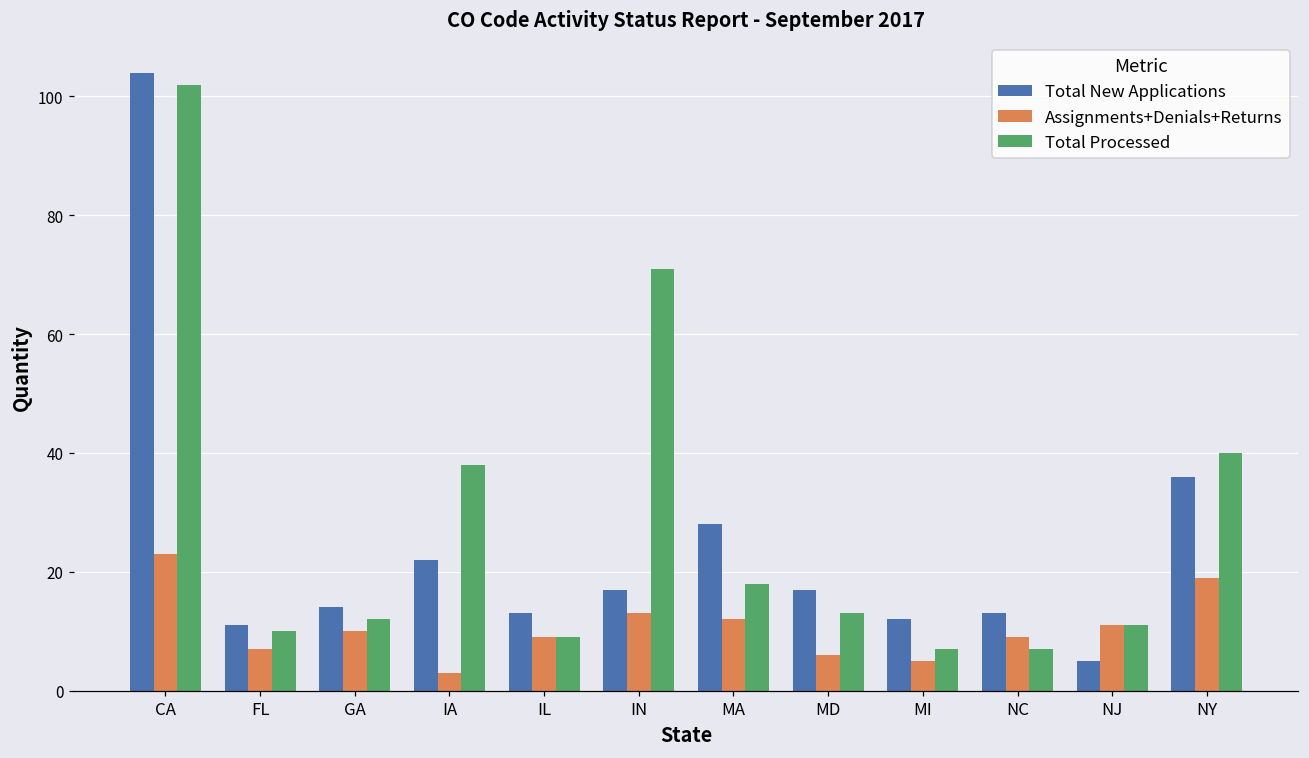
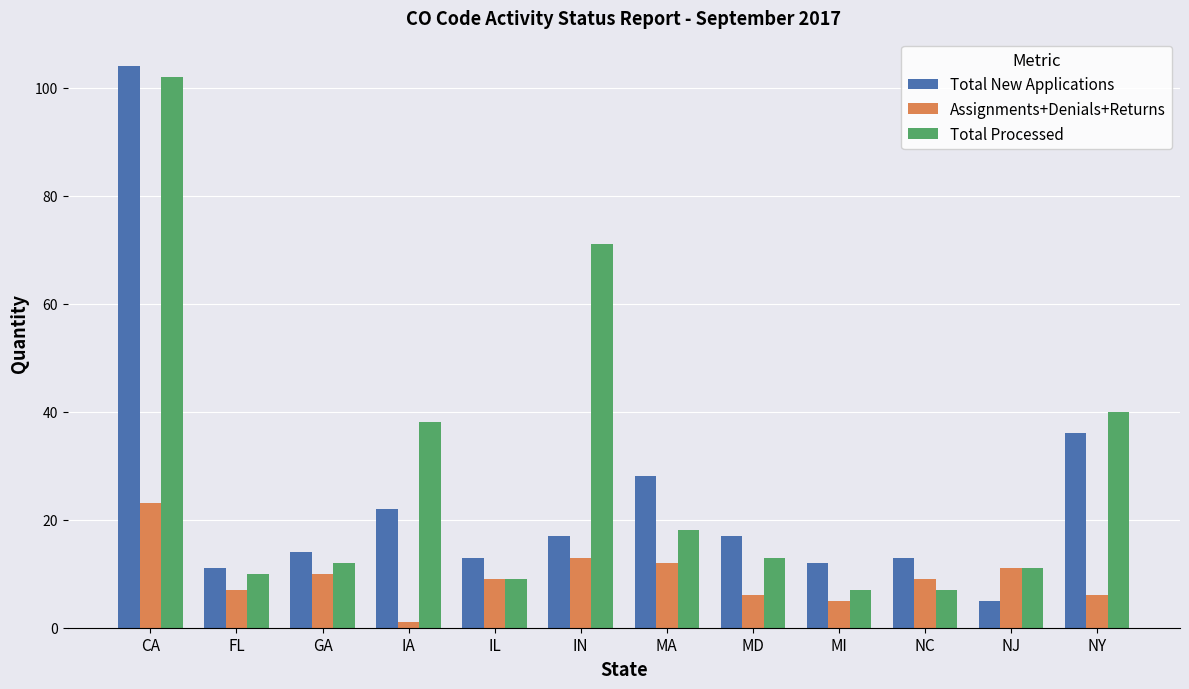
  {
    "Total New Applications": {
      "CA": 104,
      "FL": 11,
      "GA": 14,
      "IA": 22,
      "IL": 13,
      "IN": 17,
      "MA": 28,
      "MD": 17,
      "MI": 12,
      "NC": 13,
      "NJ": 5,
      "NY": 36
    },
    "Assignments+Denials+Returns": {
      "CA": 23,
      "FL": 7,
      "GA": 10,
-     "IA": 3,
+     "IA": 1,
      "IL": 9,
      "IN": 13,
      "MA": 12,
      "MD": 6,
      "MI": 5,
      "NC": 9,
      "NJ": 11,
-     "NY": 19
+     "NY": 6
    },
    "Total Processed": {
      "CA": 102,
      "FL": 10,
      "GA": 12,
      "IA": 38,
      "IL": 9,
      "IN": 71,
      "MA": 18,
      "MD": 13,
      "MI": 7,
      "NC": 7,
      "NJ": 11,
      "NY": 40
    }
  }
